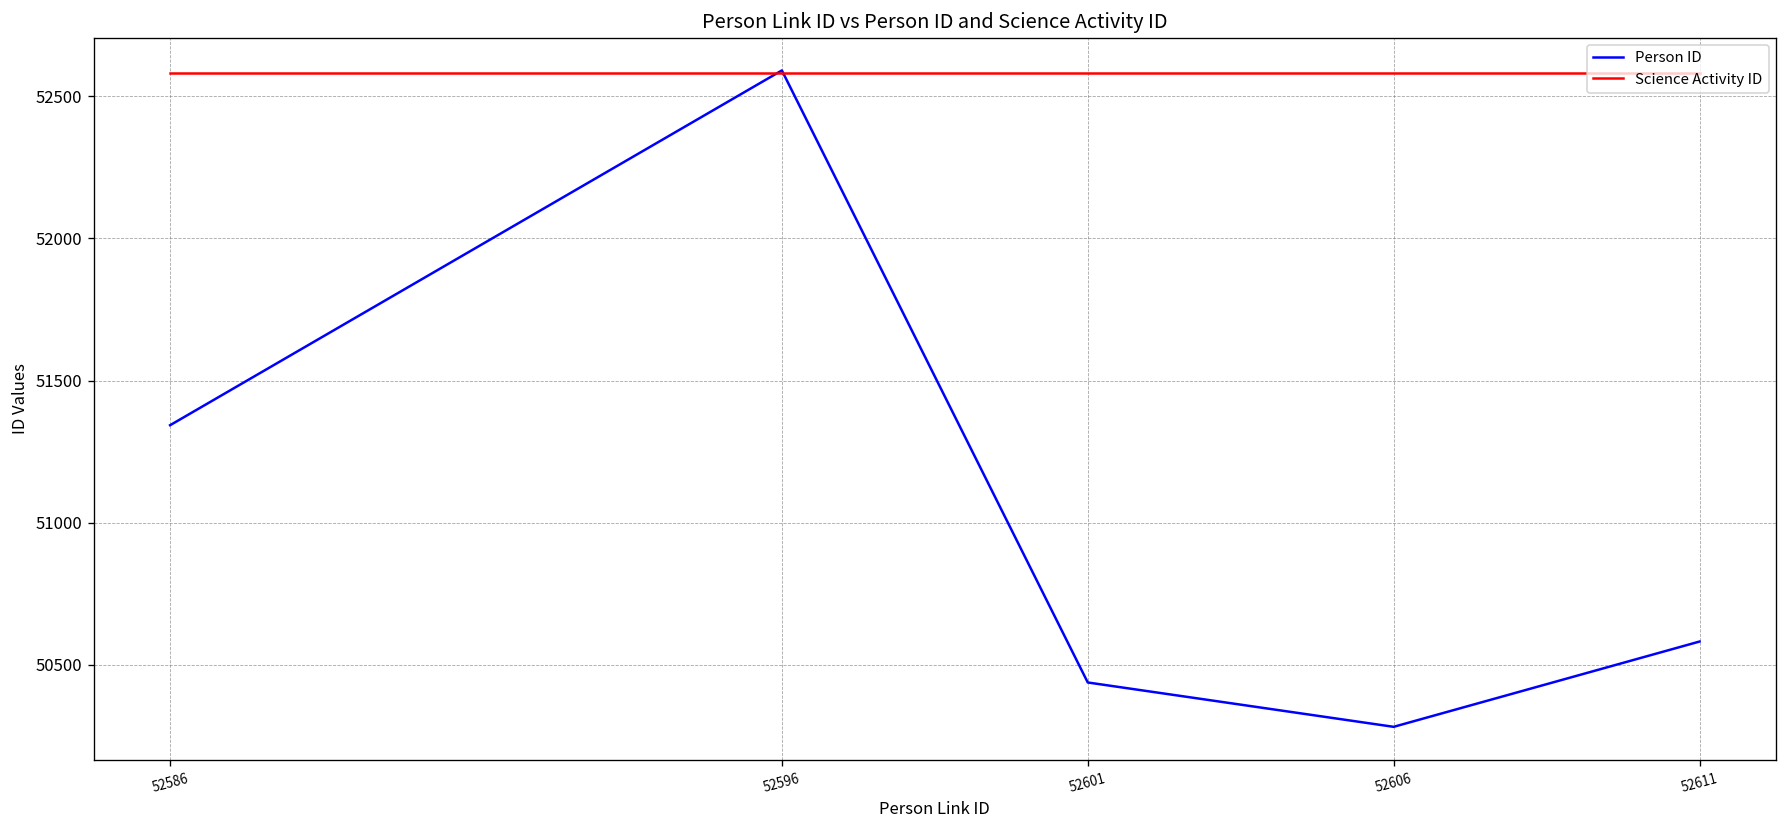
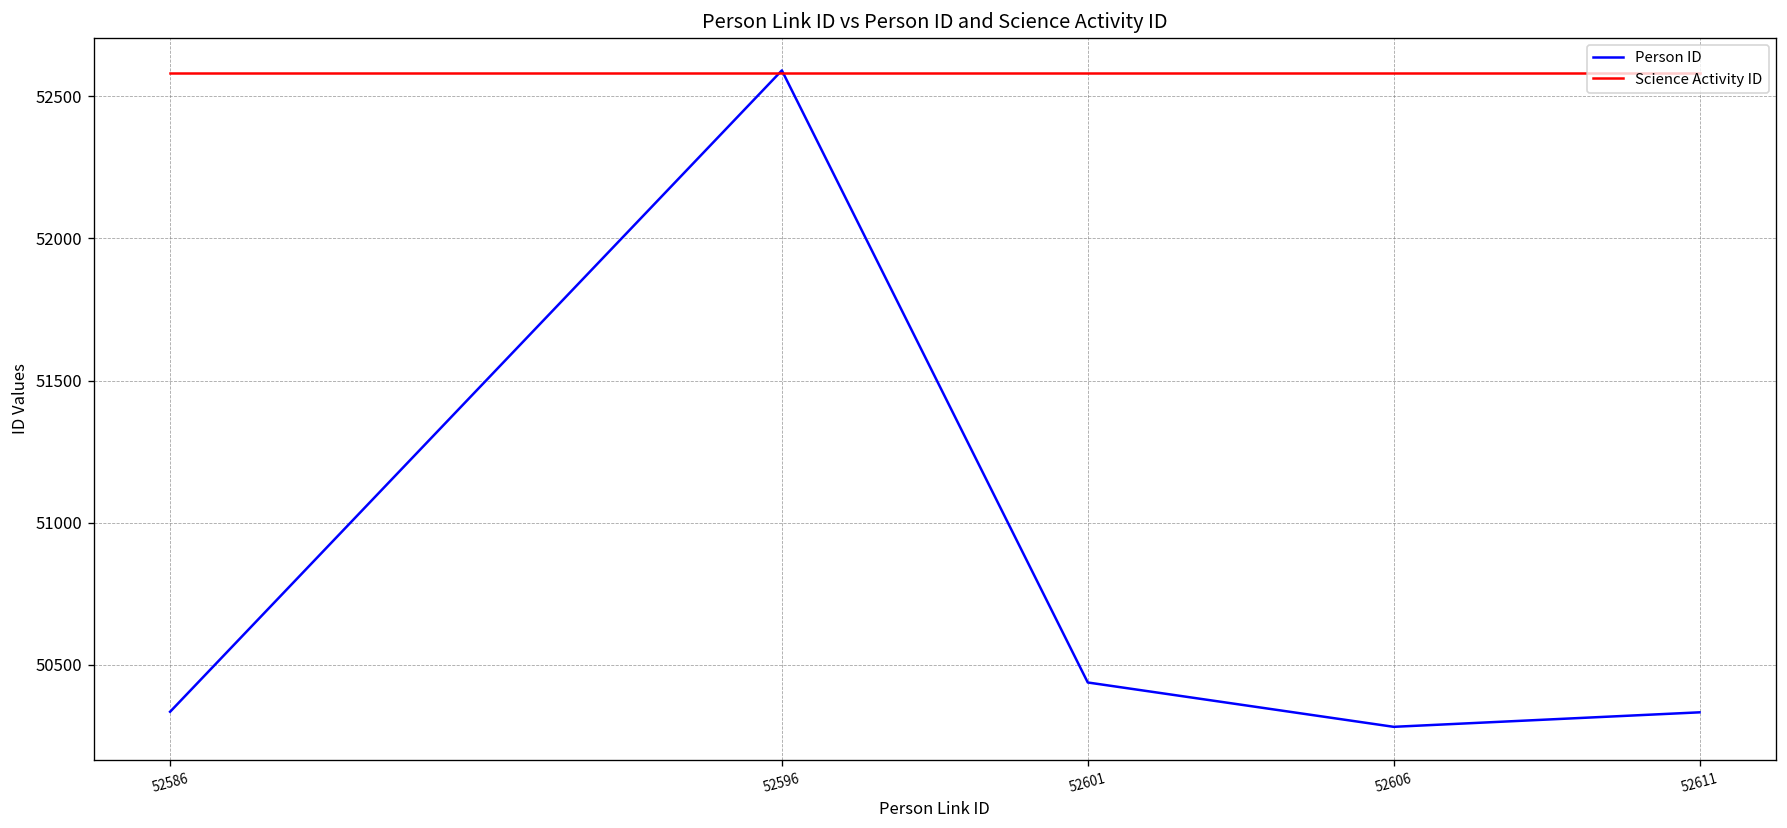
  {
    "Person ID": {
-     "52586": 51340,
+     "52586": 50340,
      "52601": 50440,
      "52606": 50280,
-     "52611": 50580
+     "52611": 50330
    },
    "Science Activity ID": {
      "52586": 52580,
      "52601": 52580,
      "52606": 52580
    }
  }
